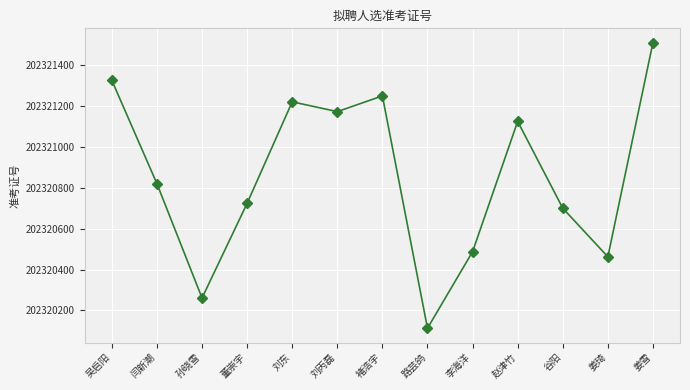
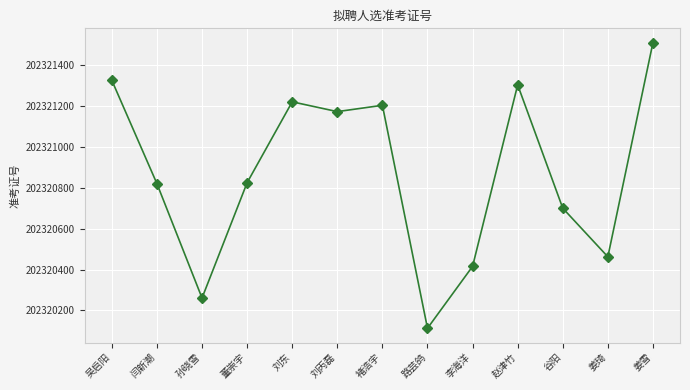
  {
    "吴启阳": 202321330,
    "闫新潮": 202320820,
    "孙晓雪": 202320260,
-   "董崇宇": 202320730,
+   "董崇宇": 202320830,
    "刘东": 202321220,
    "刘丙磊": 202321170,
-   "褚浩宇": 202321250,
+   "褚浩宇": 202321210,
    "路芸鸽": 202320110,
-   "李海洋": 202320490,
-   "赵津竹": 202321130,
+   "李海洋": 202320420,
+   "赵津竹": 202321310,
    "谷阳": 202320700,
    "姜琦": 202320460,
    "姜雪": 202321510
  }
